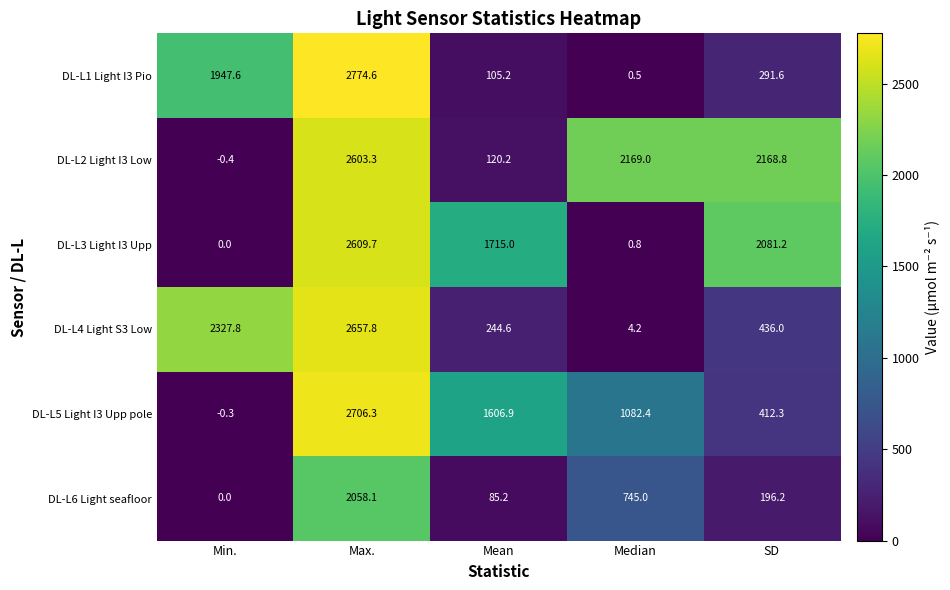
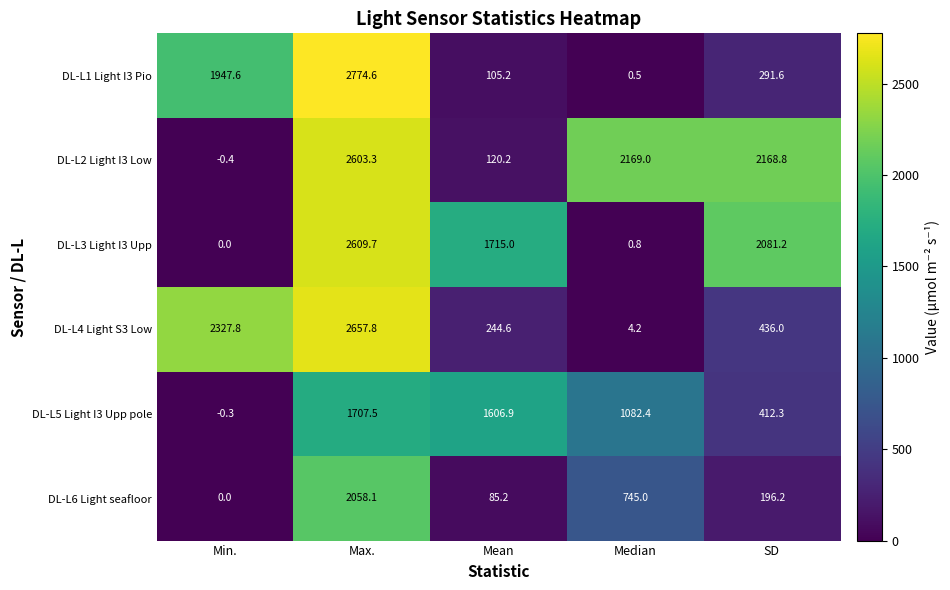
  {
    "DL-L1 Light I3 Pio": {
      "Min.": 1947.6,
      "Max.": 2774.6,
      "Mean": 105.2,
      "Median": 0.5,
      "SD": 291.6
    },
    "DL-L2 Light I3 Low": {
      "Min.": -0.4,
      "Max.": 2603.3,
      "Mean": 120.2,
      "Median": 2169.0,
      "SD": 2168.8
    },
    "DL-L3 Light I3 Upp": {
      "Min.": 0.0,
      "Max.": 2609.7,
      "Mean": 1715.0,
      "Median": 0.8,
      "SD": 2081.2
    },
    "DL-L4 Light S3 Low": {
      "Min.": 2327.8,
      "Max.": 2657.8,
      "Mean": 244.6,
      "Median": 4.2,
      "SD": 436.0
    },
    "DL-L5 Light I3 Upp pole": {
      "Min.": -0.3,
-     "Max.": 2706.3,
+     "Max.": 1707.5,
      "Mean": 1606.9,
      "Median": 1082.4,
      "SD": 412.3
    },
    "DL-L6 Light seafloor": {
      "Min.": 0.0,
      "Max.": 2058.1,
      "Mean": 85.2,
      "Median": 745.0,
      "SD": 196.2
    }
  }
